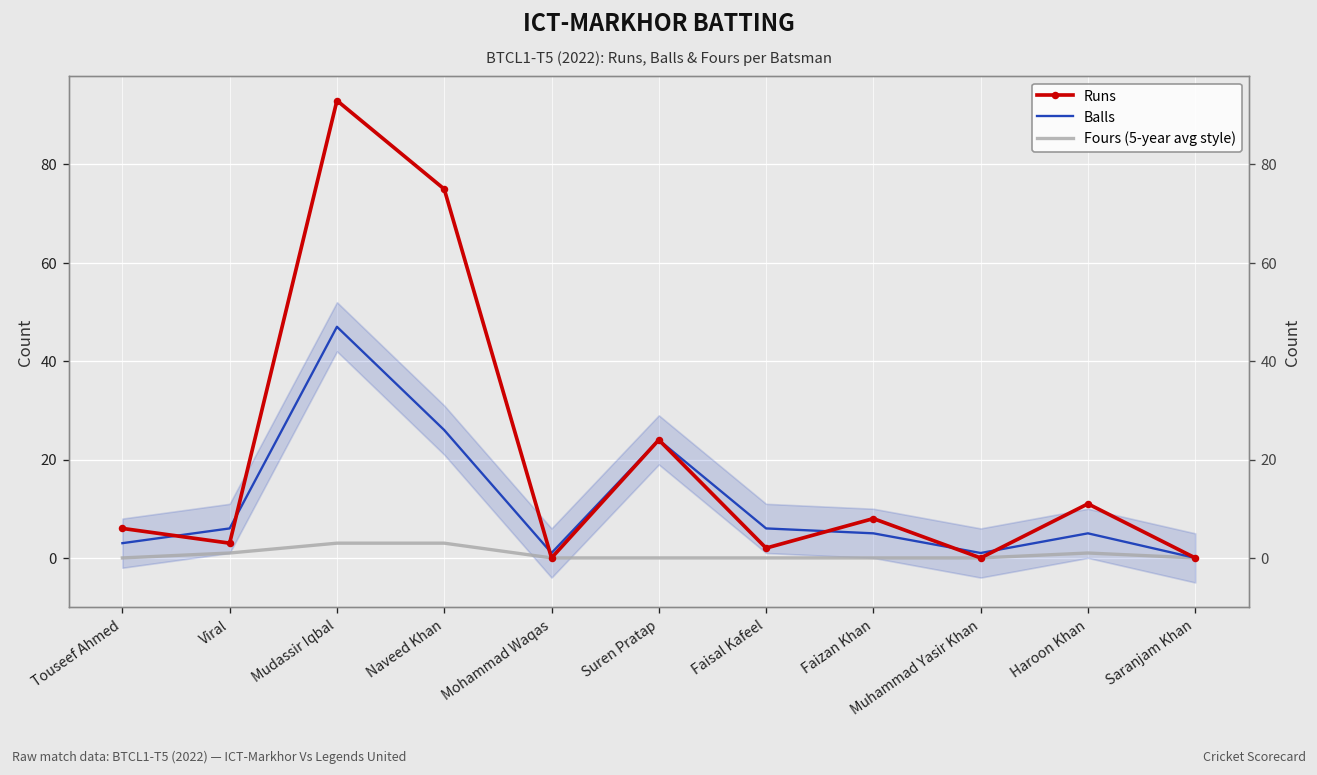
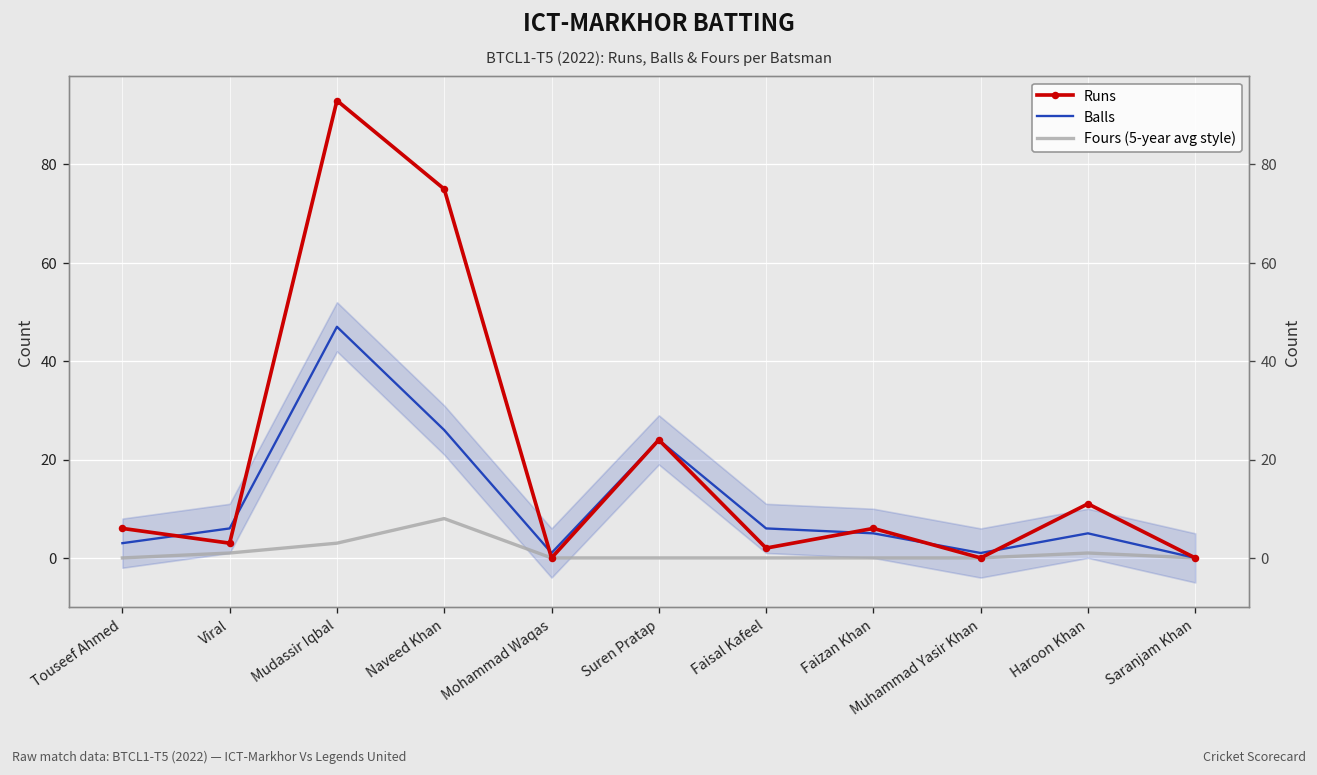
  {
    "Runs": {
      "Touseef Ahmed": 6,
      "Viral": 3,
      "Mudassir Iqbal": 93,
      "Naveed Khan": 75,
      "Faisal Kafeel": 2,
-     "Faizan Khan": 8,
+     "Faizan Khan": 6,
      "Haroon Khan": 11
    },
    "Fours (5-year avg style)": {
      "Touseef Ahmed": 0,
      "Viral": 1,
      "Mudassir Iqbal": 3,
-     "Naveed Khan": 3,
+     "Naveed Khan": 8,
      "Suren Pratap": 0,
      "Faisal Kafeel": 0,
      "Faizan Khan": 0,
      "Haroon Khan": 1
    }
  }
